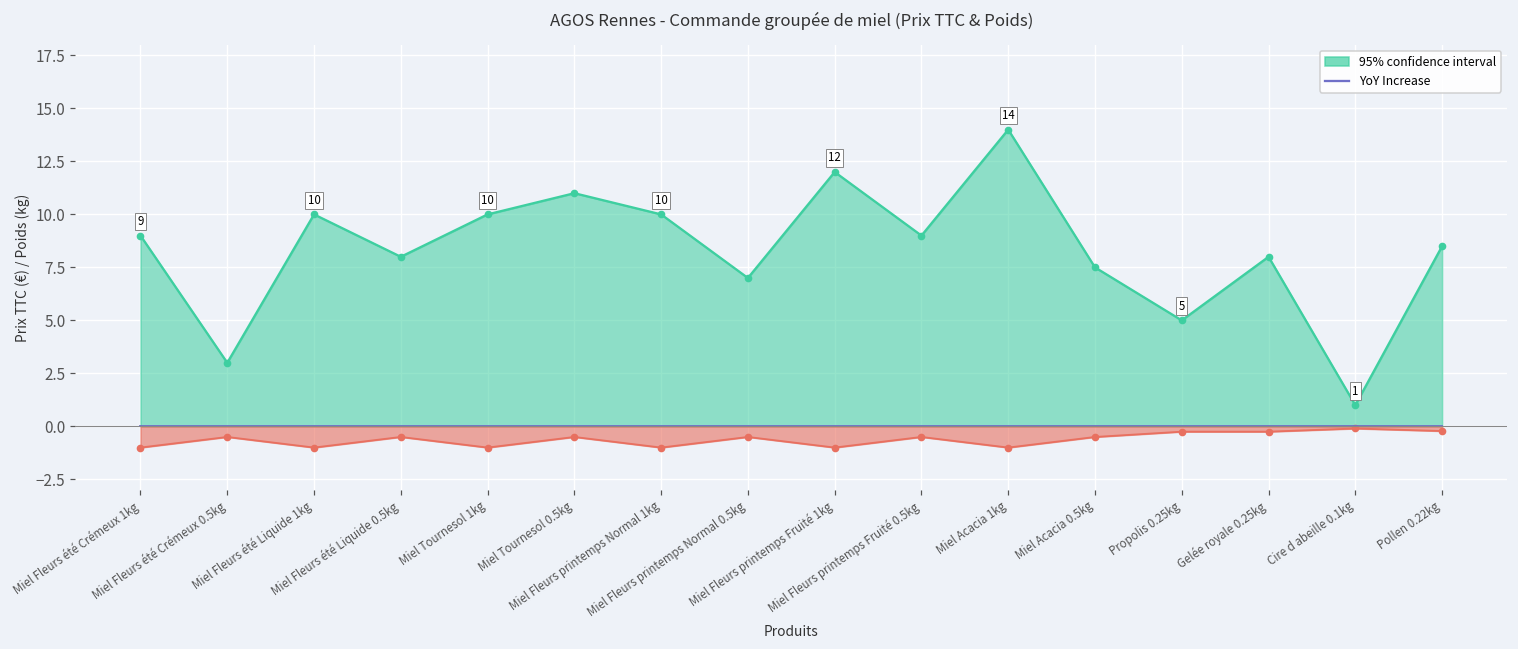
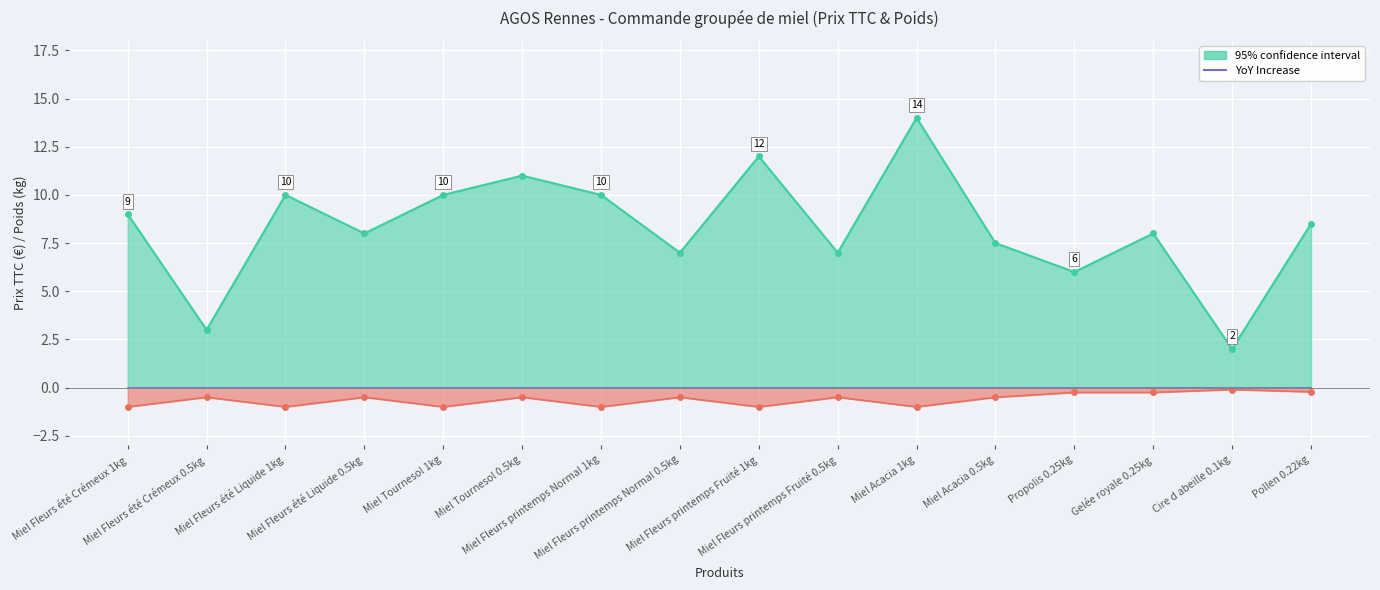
  {
    "95% confidence interval": {
-     "Miel Fleurs printemps Fruité 0.5kg": 9,
-     "Propolis 0.25kg": 5,
-     "Cire d abeille 0.1kg": 1
+     "Miel Fleurs printemps Fruité 0.5kg": 7,
+     "Propolis 0.25kg": 6,
+     "Cire d abeille 0.1kg": 2
    },
    "YoY Increase": {
      "Miel Fleurs été Crémeux 1kg": 0,
      "Miel Fleurs été Crémeux 0.5kg": 0,
      "Miel Fleurs été Liquide 1kg": 0,
      "Miel Fleurs été Liquide 0.5kg": 0,
      "Miel Tournesol 1kg": 0,
      "Miel Tournesol 0.5kg": 0,
      "Miel Fleurs printemps Normal 1kg": 0,
      "Miel Fleurs printemps Normal 0.5kg": 0,
      "Miel Fleurs printemps Fruité 1kg": 0,
      "Miel Fleurs printemps Fruité 0.5kg": 0,
      "Miel Acacia 1kg": 0,
      "Miel Acacia 0.5kg": 0,
      "Propolis 0.25kg": 0,
      "Gelée royale 0.25kg": 0,
      "Pollen 0.22kg": 0
    }
  }
